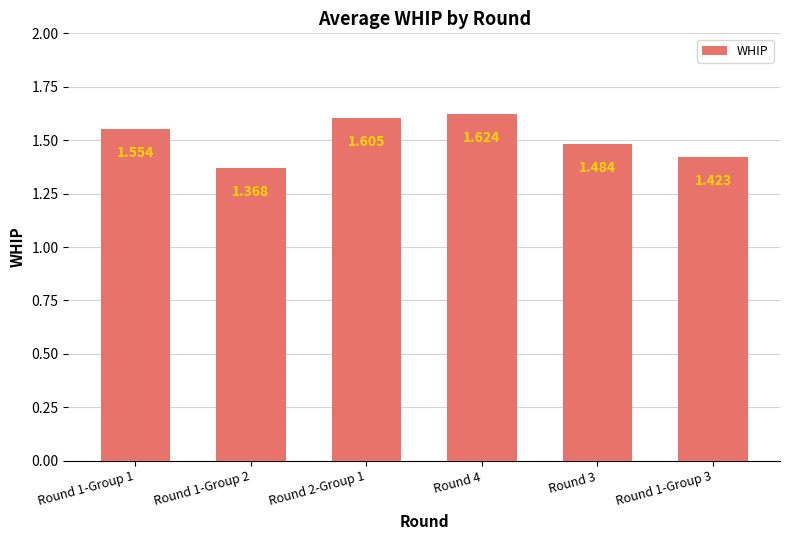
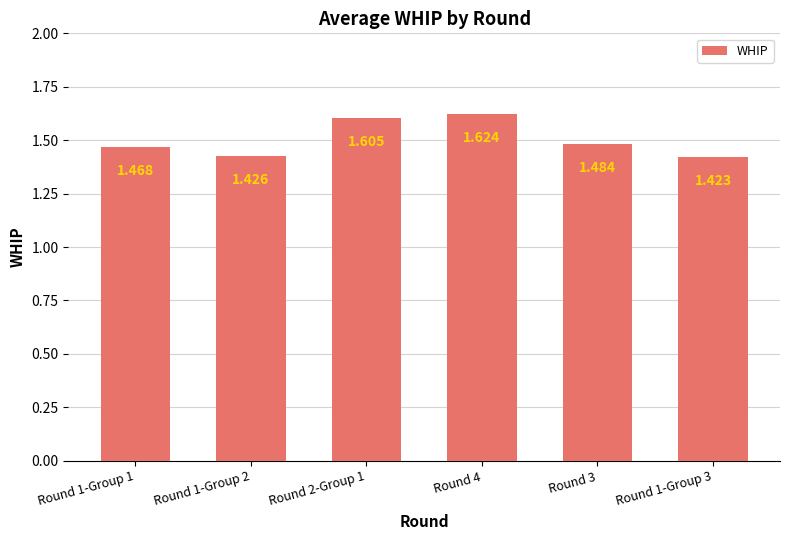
  {
-   "Round 1-Group 1": 1.554,
-   "Round 1-Group 2": 1.368,
+   "Round 1-Group 1": 1.468,
+   "Round 1-Group 2": 1.426,
    "Round 2-Group 1": 1.605,
    "Round 4": 1.624,
    "Round 3": 1.484,
    "Round 1-Group 3": 1.423
  }
